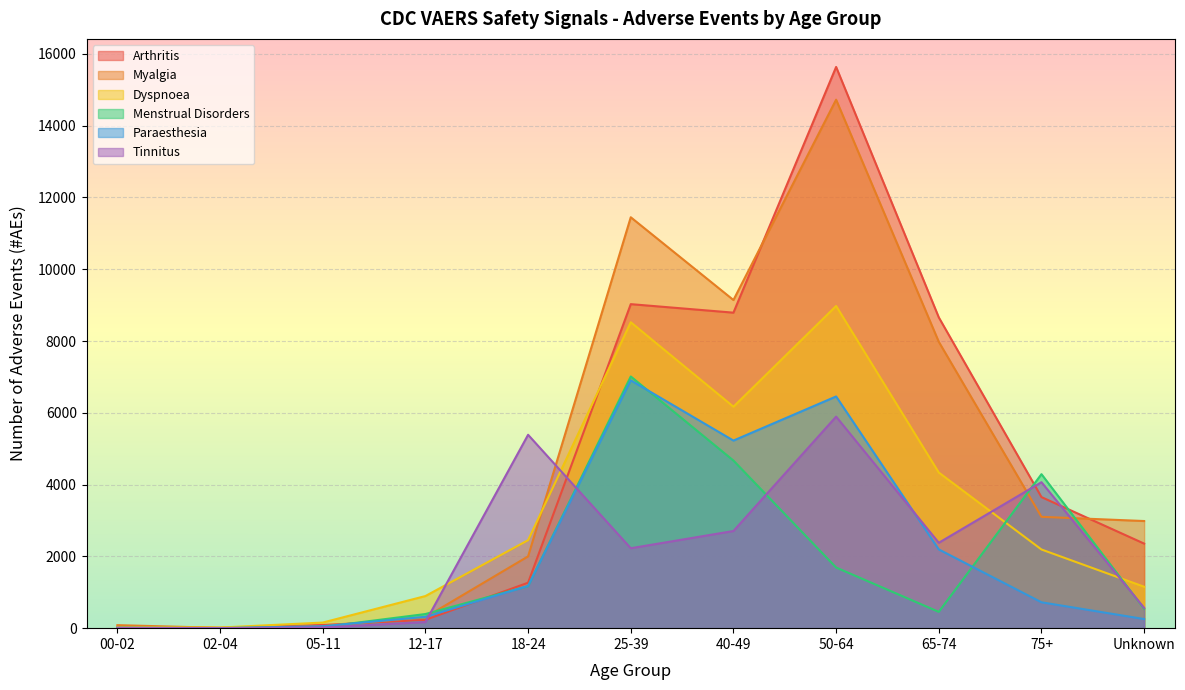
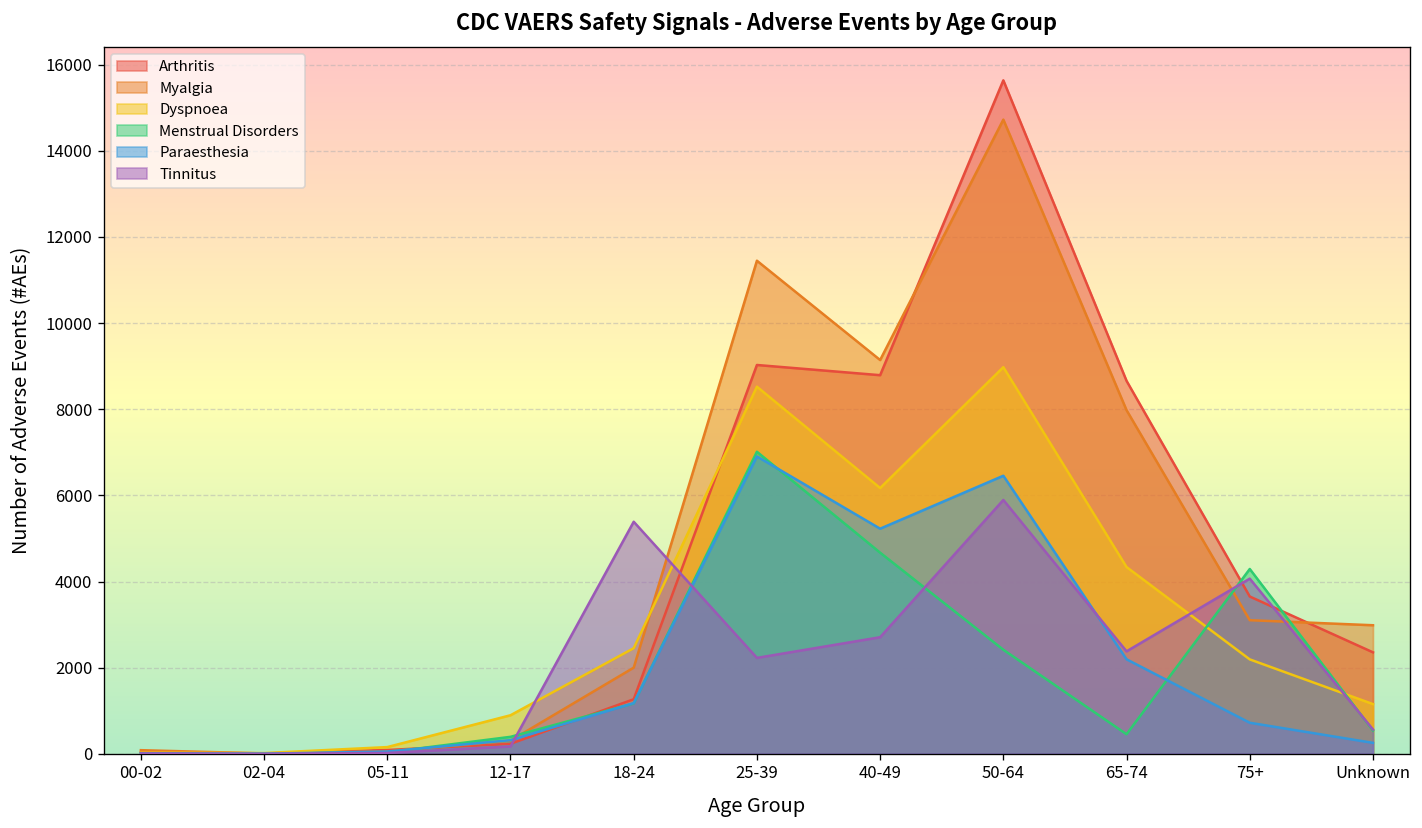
  {
    "Menstrual Disorders": {
      "12-17": 400,
      "25-39": 7000,
      "40-49": 4700,
-     "50-64": 1700,
+     "50-64": 2400,
      "65-74": 500,
      "75+": 4300
    },
    "Paraesthesia": {
      "25-39": 6900,
      "40-49": 5200,
      "50-64": 6500,
      "65-74": 2200,
      "75+": 700,
      "Unknown": 300
    },
    "Tinnitus": {
      "18-24": 5400,
      "25-39": 2200,
      "40-49": 2700,
      "50-64": 5900,
      "65-74": 2400,
      "75+": 4100
    }
  }
